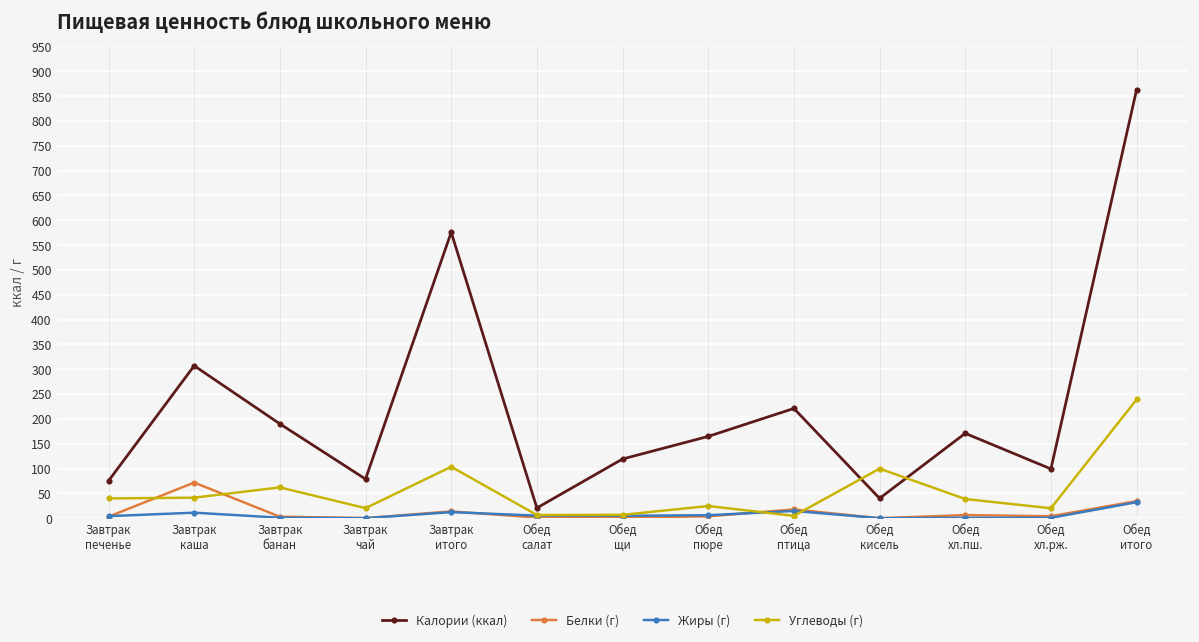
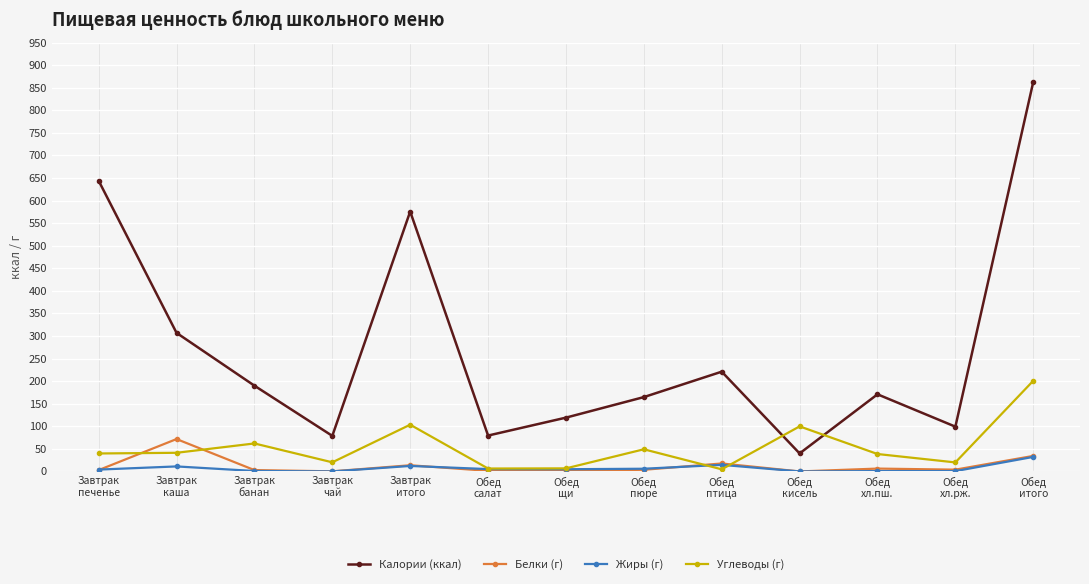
  {
    "Калории (ккал)": {
-     "Завтрак печенье": 80,
+     "Завтрак печенье": 640,
      "Завтрак каша": 310,
      "Завтрак банан": 190,
      "Завтрак чай": 80,
      "Завтрак итого": 580,
-     "Обед салат": 20,
+     "Обед салат": 80,
      "Обед щи": 120,
      "Обед пюре": 160,
      "Обед птица": 220,
      "Обед кисель": 40,
      "Обед хл.пш.": 170,
      "Обед хл.рж.": 100,
      "Обед итого": 860
    },
    "Белки (г)": {
      "Завтрак каша": 70
    },
    "Жиры (г)": {
      "Завтрак каша": 10
    },
    "Углеводы (г)": {
      "Завтрак печенье": 40,
      "Завтрак каша": 40,
      "Завтрак банан": 60,
      "Завтрак чай": 20,
      "Завтрак итого": 100,
-     "Обед пюре": 20,
+     "Обед пюре": 50,
      "Обед птица": 0,
      "Обед кисель": 100,
      "Обед хл.пш.": 40,
      "Обед хл.рж.": 20,
-     "Обед итого": 240
+     "Обед итого": 200
    }
  }
